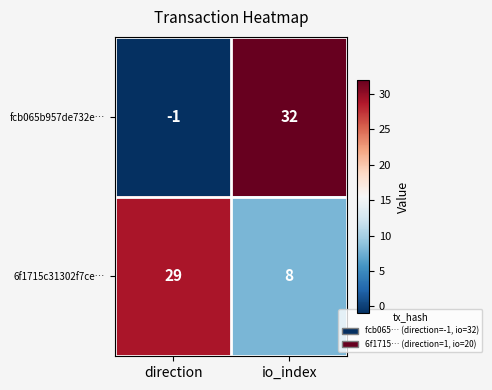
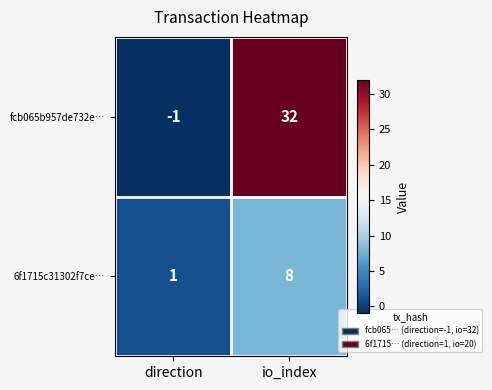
  {
    "fcb065b957de732e…": {
      "direction": -1,
      "io_index": 32
    },
    "6f1715c31302f7ce…": {
-     "direction": 29,
+     "direction": 1,
      "io_index": 8
    }
  }
